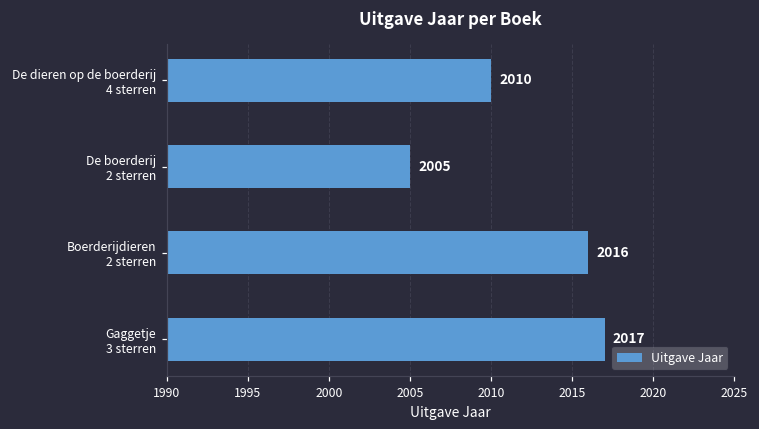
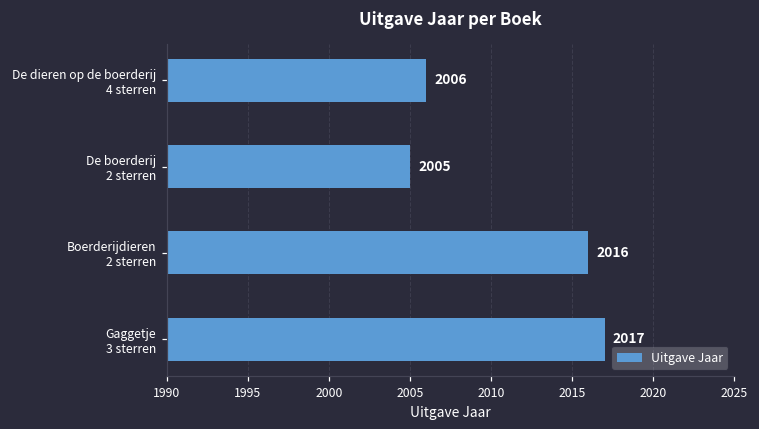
  {
-   "De dieren op de boerderij 4 sterren": 2010,
+   "De dieren op de boerderij 4 sterren": 2006,
    "De boerderij 2 sterren": 2005,
    "Boerderijdieren 2 sterren": 2016,
    "Gaggetje 3 sterren": 2017
  }
